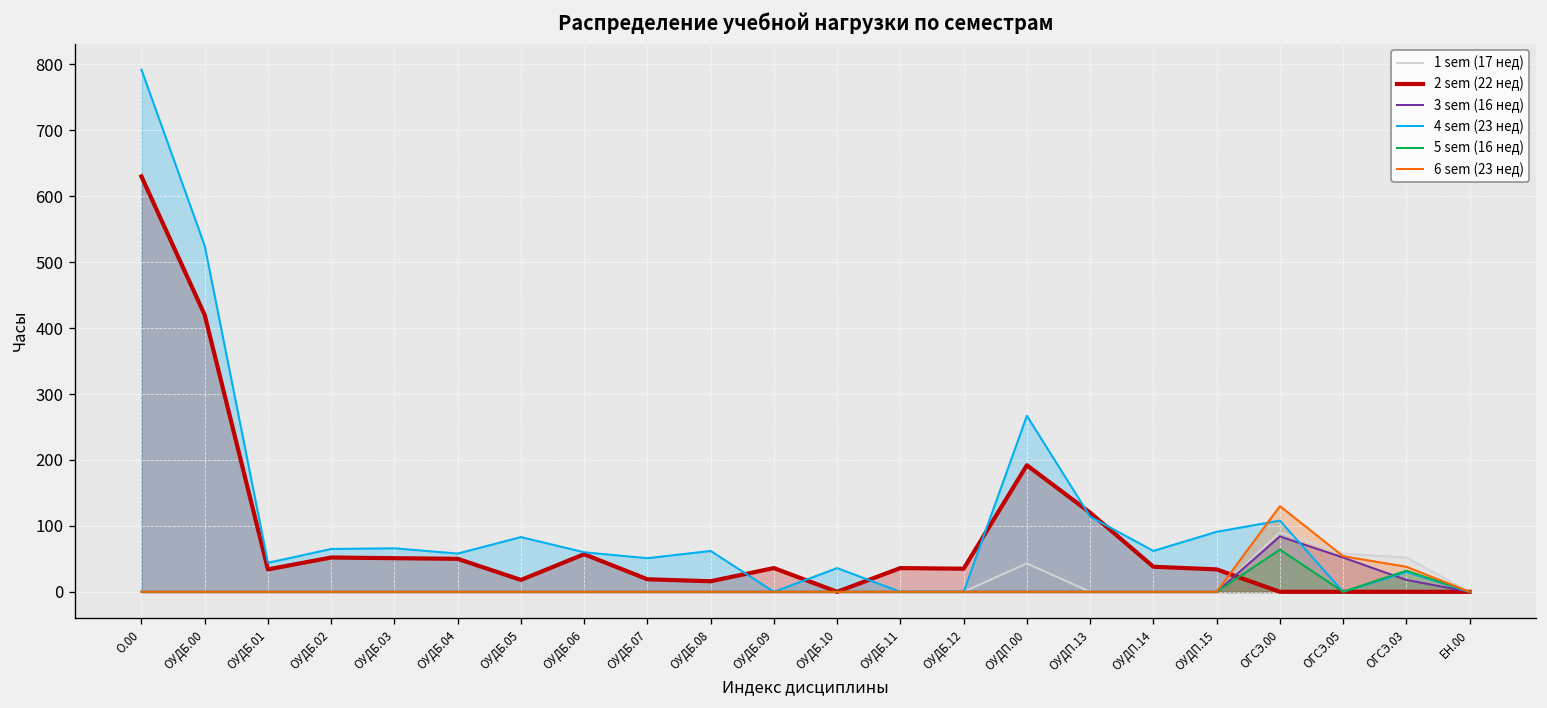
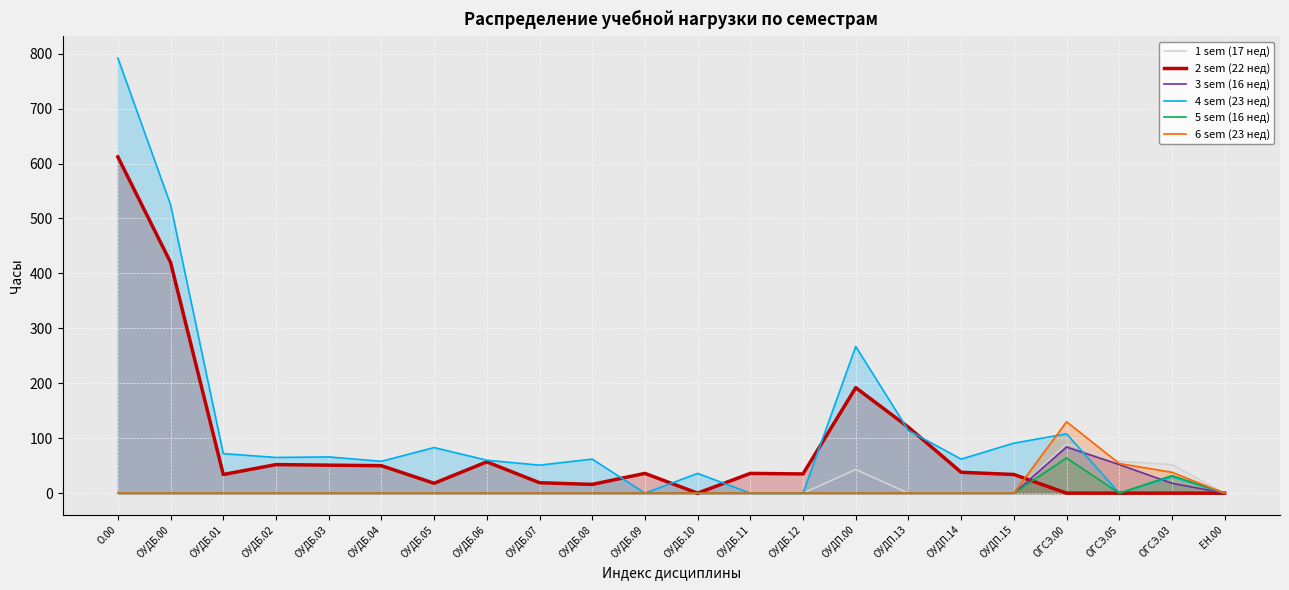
  {
    "1 sem (17 нед)": {
      "ОУДП.00": 40,
      "ОГСЭ.00": 90,
      "ОГСЭ.03": 50
    },
    "2 sem (22 нед)": {
-     "О.00": 630,
+     "О.00": 610,
      "ОУДБ.00": 420,
      "ОУДБ.01": 30,
      "ОУДБ.02": 50,
      "ОУДБ.03": 50,
      "ОУДБ.04": 50,
      "ОУДБ.05": 20,
      "ОУДБ.07": 20,
      "ОУДБ.08": 20,
      "ОУДБ.09": 40,
      "ОУДБ.11": 40,
      "ОУДБ.12": 40,
      "ОУДП.00": 190,
      "ОУДП.13": 120,
      "ОУДП.14": 40,
      "ОУДП.15": 30,
      "ОГСЭ.00": 0,
      "ОГСЭ.03": 0
    },
    "3 sem (16 нед)": {
      "ОГСЭ.00": 80,
      "ОГСЭ.03": 20
    },
    "4 sem (23 нед)": {
      "О.00": 790,
      "ОУДБ.00": 530,
-     "ОУДБ.01": 40,
+     "ОУДБ.01": 70,
      "ОУДБ.02": 70,
      "ОУДБ.03": 70,
      "ОУДБ.04": 60,
      "ОУДБ.05": 80,
      "ОУДБ.07": 50,
      "ОУДБ.08": 60,
      "ОУДБ.10": 40,
      "ОУДП.00": 270,
      "ОУДП.13": 110,
      "ОУДП.14": 60,
      "ОУДП.15": 90,
      "ОГСЭ.00": 110
    },
    "5 sem (16 нед)": {
      "ОГСЭ.00": 60
    },
    "6 sem (23 нед)": {
      "ОГСЭ.00": 130,
      "ОГСЭ.03": 40
    }
  }
